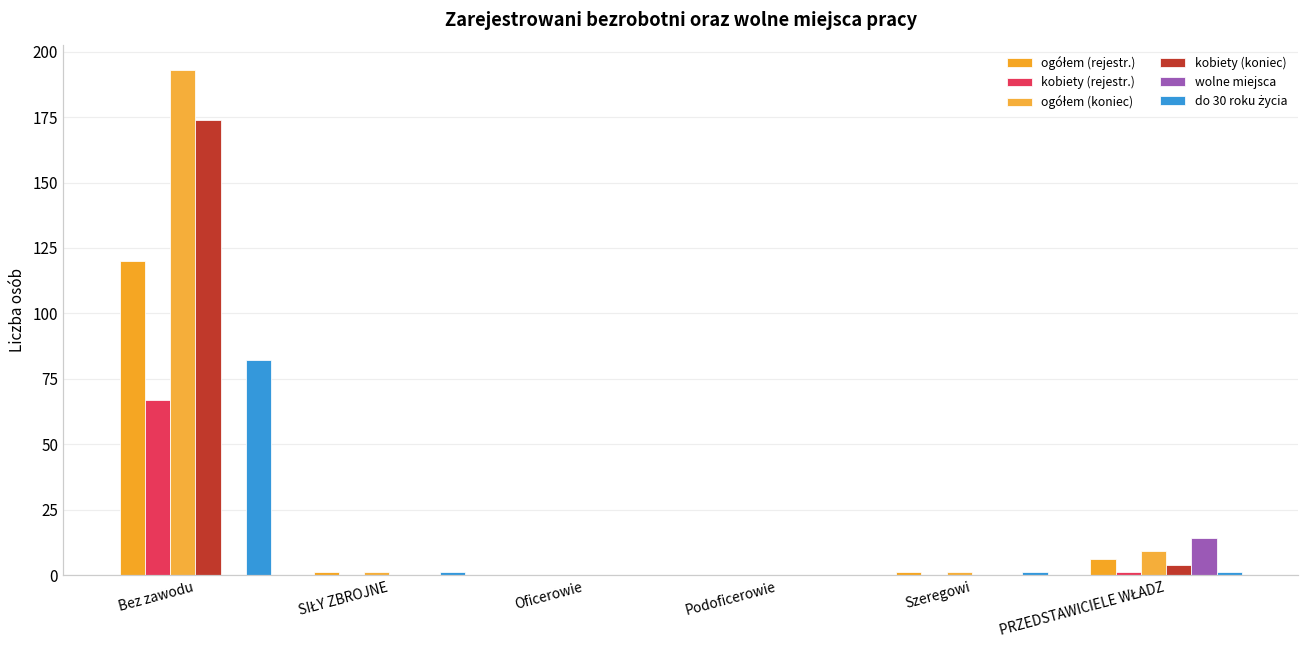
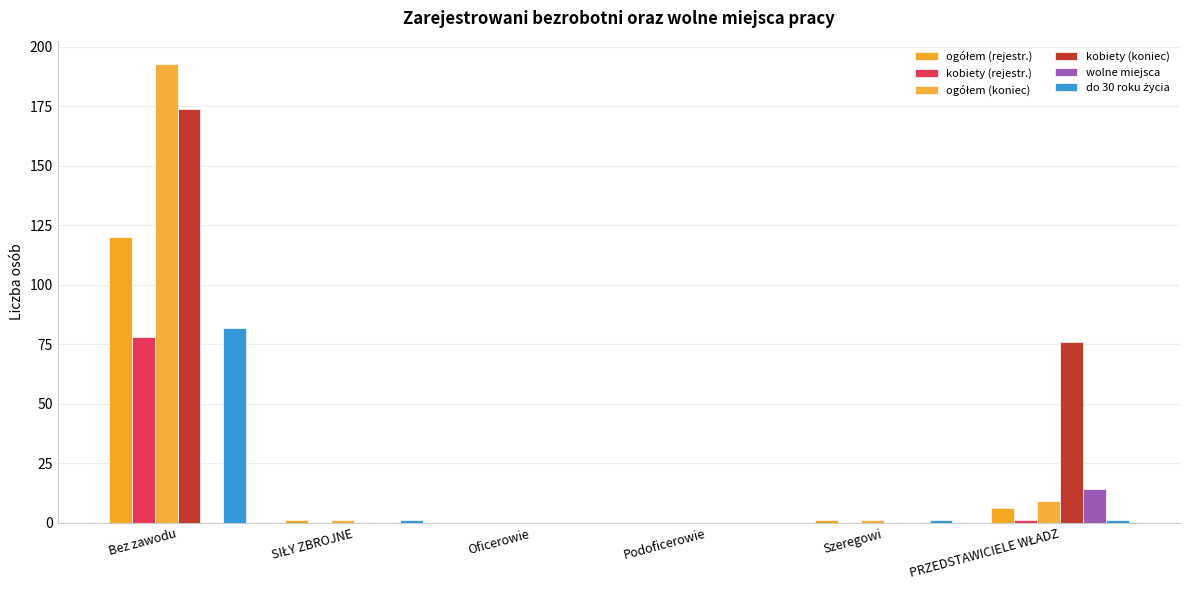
  {
    "kobiety (rejestr.)": {
-     "Bez zawodu": 67,
+     "Bez zawodu": 78,
      "SIŁY ZBROJNE": 0,
      "Oficerowie": 0,
      "Podoficerowie": 0,
      "Szeregowi": 0
    },
    "kobiety (koniec)": {
      "Bez zawodu": 174,
      "SIŁY ZBROJNE": 0,
      "Oficerowie": 0,
      "Podoficerowie": 0,
      "Szeregowi": 0,
-     "PRZEDSTAWICIELE WŁADZ": 4
+     "PRZEDSTAWICIELE WŁADZ": 76
    },
    "wolne miejsca": {
      "Bez zawodu": 0,
      "SIŁY ZBROJNE": 0,
      "Oficerowie": 0,
      "Podoficerowie": 0,
      "Szeregowi": 0,
      "PRZEDSTAWICIELE WŁADZ": 14
    },
    "do 30 roku życia": {
      "Bez zawodu": 82,
      "Oficerowie": 0,
      "Podoficerowie": 0
    }
  }
